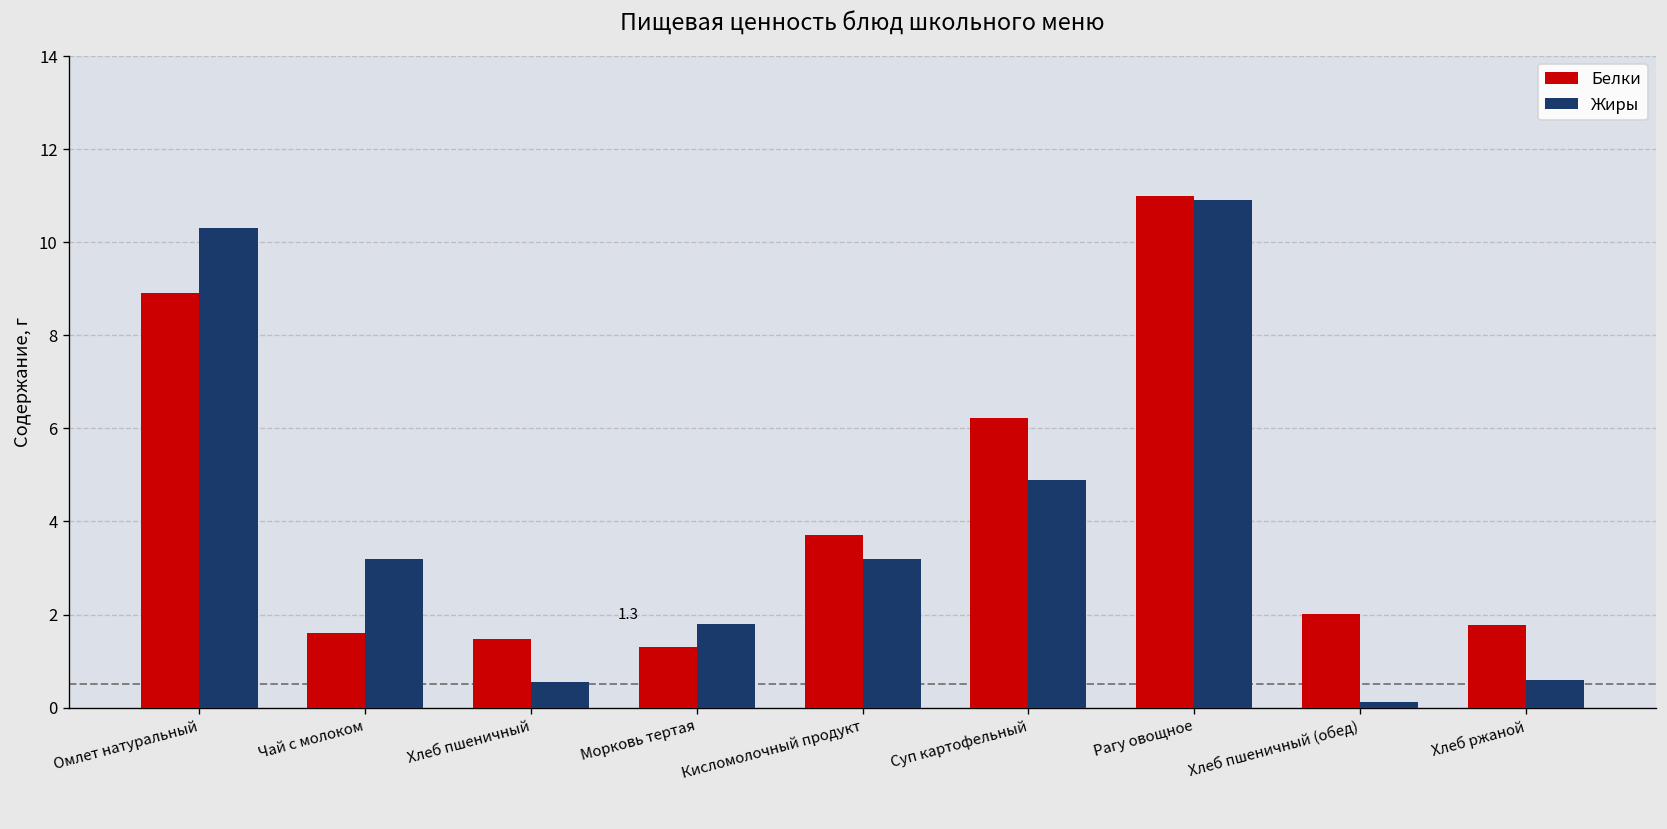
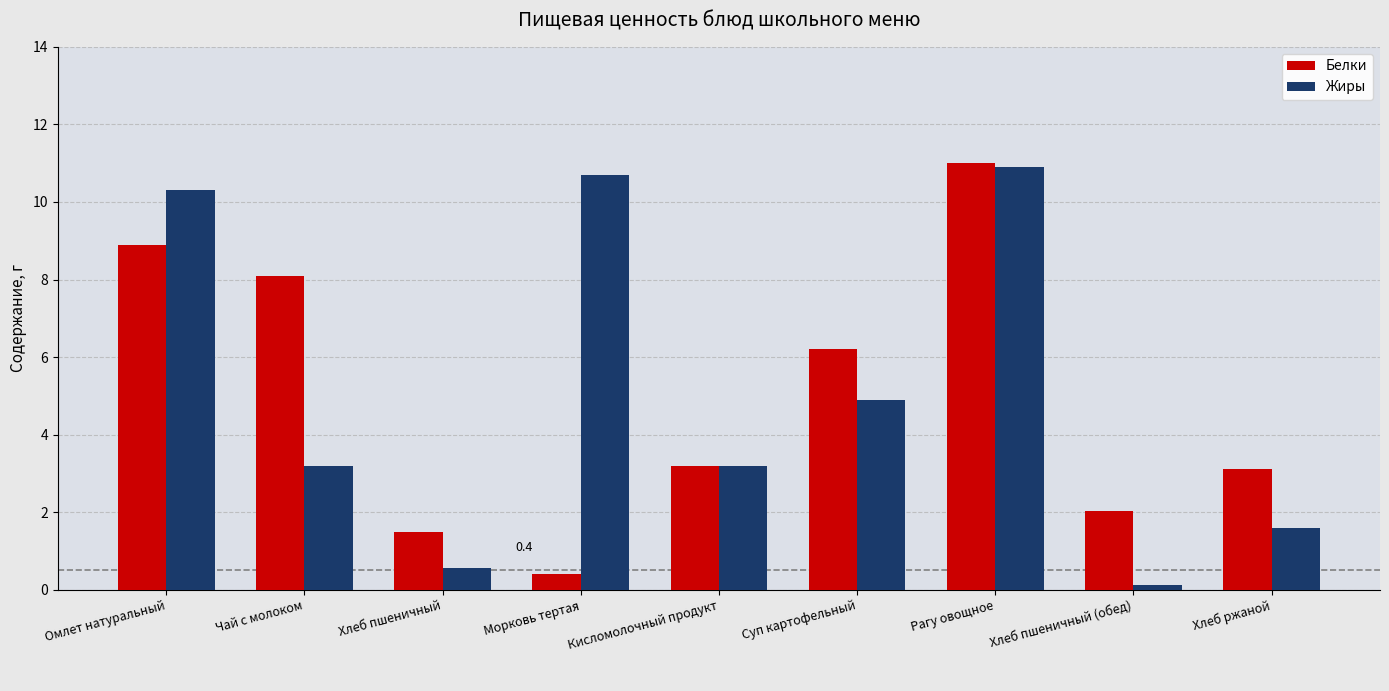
  {
    "Белки": {
-     "Чай с молоком": 1.6,
-     "Морковь тертая": 1.3,
-     "Кисломолочный продукт": 3.7,
-     "Хлеб ржаной": 1.8
+     "Чай с молоком": 8.1,
+     "Морковь тертая": 0.4,
+     "Кисломолочный продукт": 3.2,
+     "Хлеб ржаной": 3.1
    },
    "Жиры": {
      "Омлет натуральный": 10.3,
      "Чай с молоком": 3.2,
      "Хлеб пшеничный": 0.6,
-     "Морковь тертая": 1.8,
+     "Морковь тертая": 10.7,
      "Кисломолочный продукт": 3.2,
      "Суп картофельный": 4.9,
      "Рагу овощное": 10.9,
      "Хлеб пшеничный (обед)": 0.1,
-     "Хлеб ржаной": 0.6
+     "Хлеб ржаной": 1.6
    }
  }
